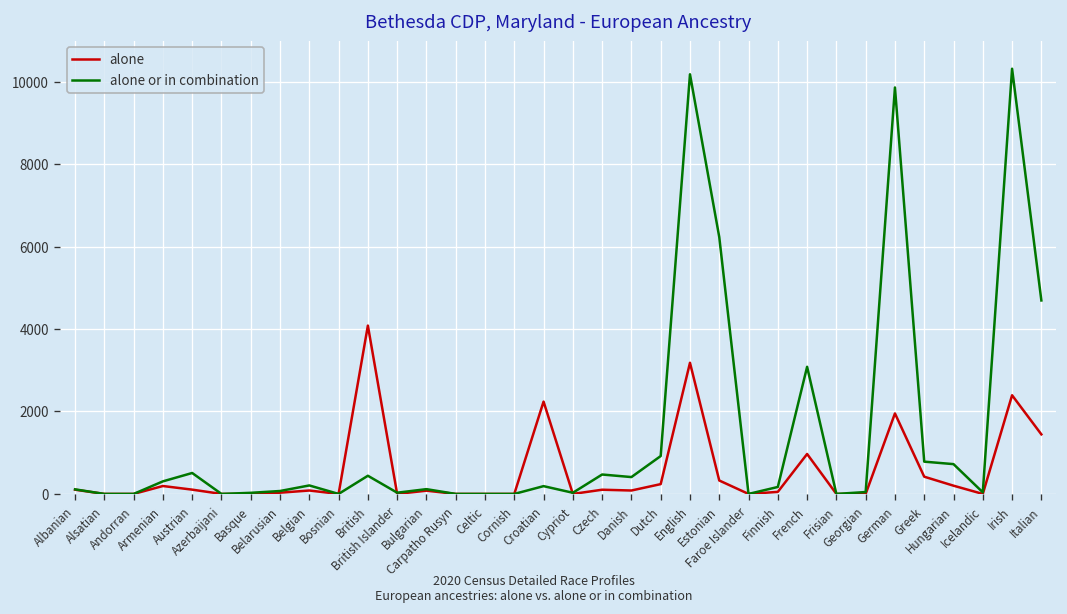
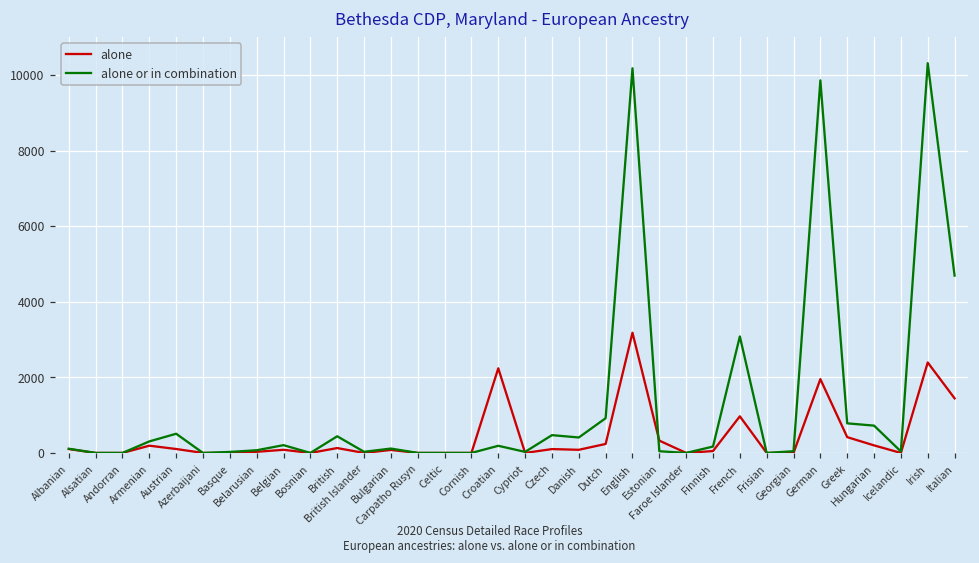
  {
    "alone": {
      "Armenian": 200,
      "Austrian": 100,
      "Belgian": 100,
-     "British": 4100,
+     "British": 100,
      "Croatian": 2200,
      "Czech": 100,
      "Danish": 100,
      "Dutch": 200,
      "English": 3200,
      "Estonian": 300,
      "Finnish": 100,
      "French": 1000,
      "German": 2000,
      "Greek": 400,
      "Hungarian": 200,
      "Irish": 2400,
      "Italian": 1400
    },
    "alone or in combination": {
      "Armenian": 300,
      "Austrian": 500,
      "Belgian": 200,
      "British": 400,
      "Croatian": 200,
      "Czech": 500,
      "Danish": 400,
      "Dutch": 900,
      "English": 10200,
-     "Estonian": 6200,
+     "Estonian": 0,
      "Finnish": 200,
      "French": 3100,
      "German": 9900,
      "Greek": 800,
      "Hungarian": 700,
      "Irish": 10300,
      "Italian": 4700
    }
  }
